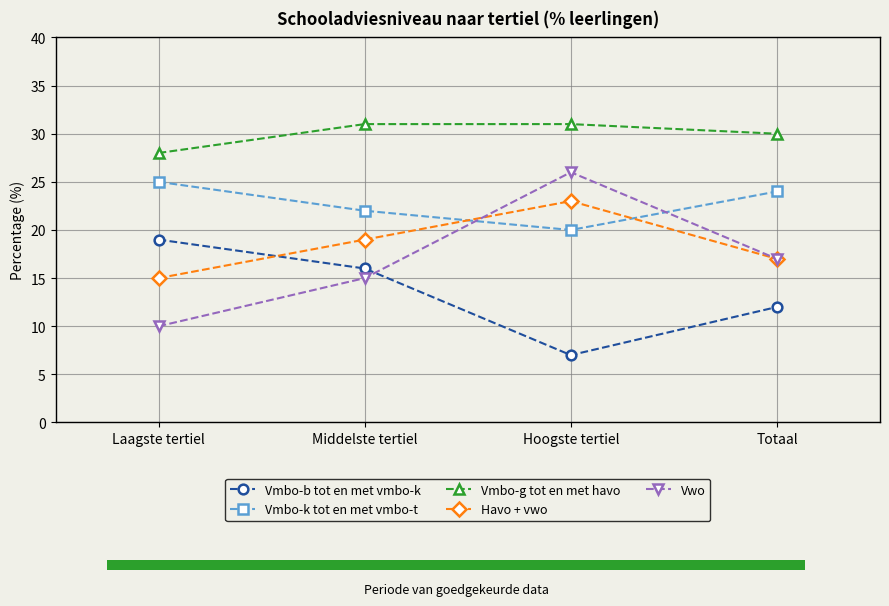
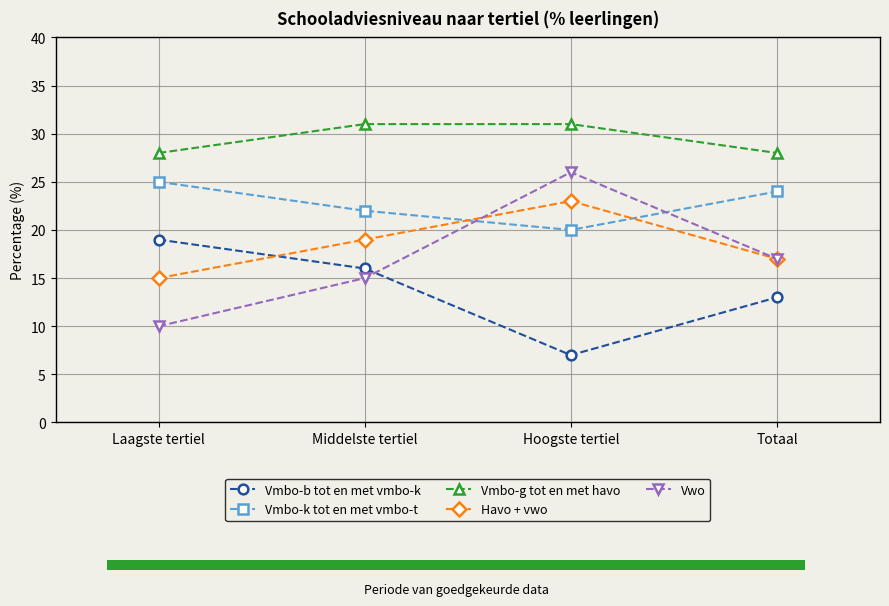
  {
    "Schooladviesniveau naar tertiel (% leerlingen)": {
      "Vmbo-b tot en met vmbo-k": {
        "Laagste tertiel": 19,
        "Middelste tertiel": 16,
        "Hoogste tertiel": 7,
-       "Totaal": 12
+       "Totaal": 13
      },
      "Vmbo-k tot en met vmbo-t": {
        "Laagste tertiel": 25,
        "Middelste tertiel": 22,
        "Hoogste tertiel": 20,
        "Totaal": 24
      },
      "Vmbo-g tot en met havo": {
        "Laagste tertiel": 28,
        "Middelste tertiel": 31,
        "Hoogste tertiel": 31,
-       "Totaal": 30
+       "Totaal": 28
      },
      "Havo + vwo": {
        "Laagste tertiel": 15,
        "Middelste tertiel": 19,
        "Hoogste tertiel": 23
      },
      "Vwo": {
        "Laagste tertiel": 10,
        "Middelste tertiel": 15,
        "Hoogste tertiel": 26
      }
    }
  }
